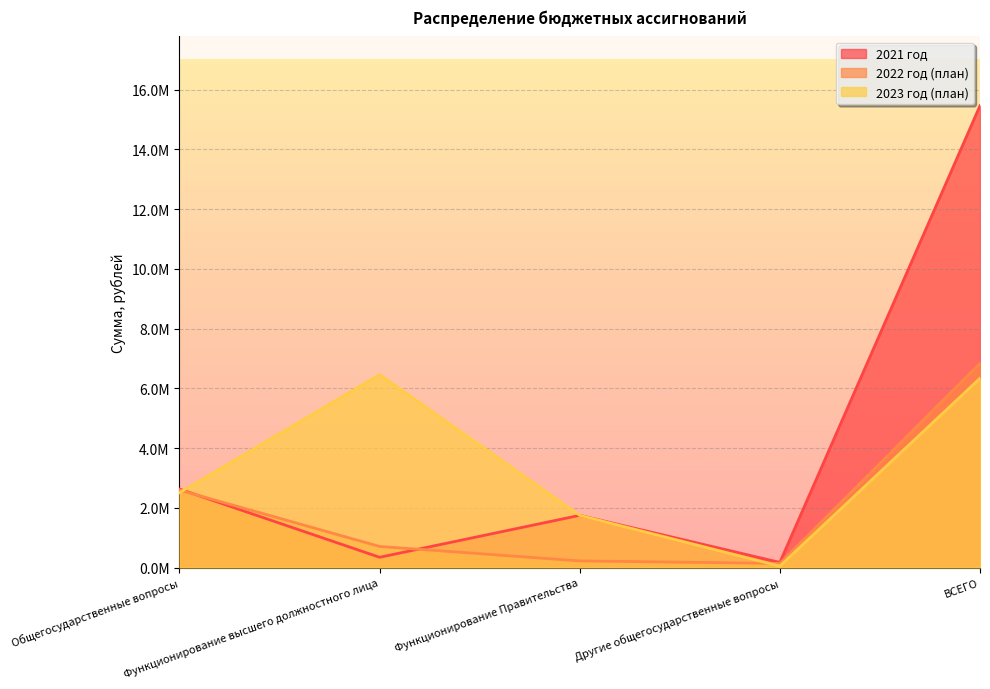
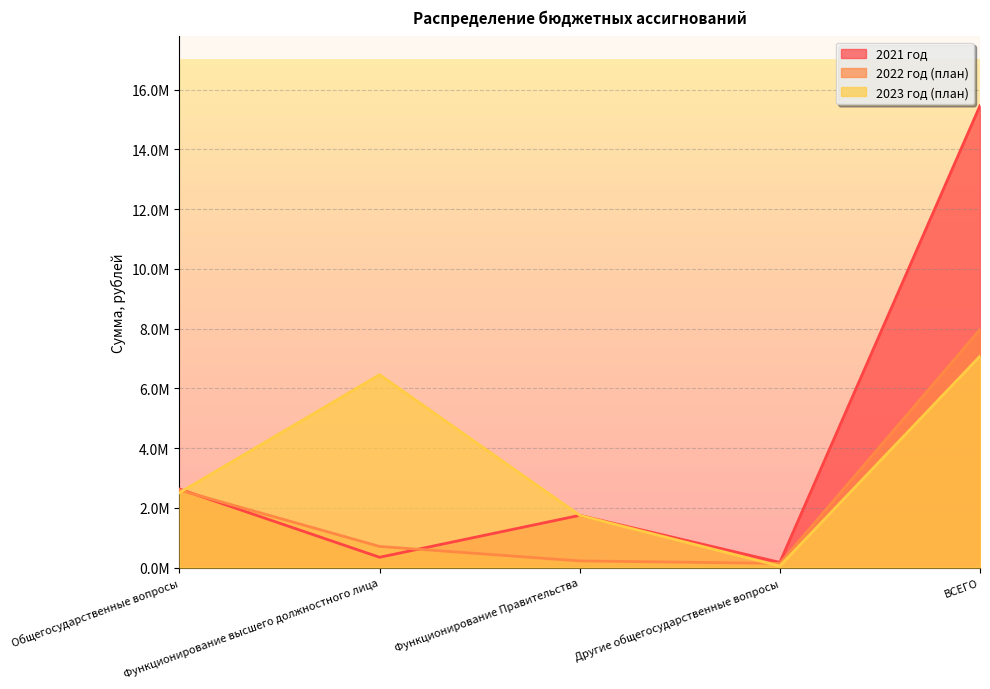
  {
    "2021 год": {
      "Функционирование высшего должностного лица": 300000,
      "ВСЕГО": 15500000
    },
    "2022 год (план)": {
      "Функционирование высшего должностного лица": 700000,
      "Функционирование Правительства": 200000,
-     "ВСЕГО": 6800000
+     "ВСЕГО": 8000000
    },
    "2023 год (план)": {
      "Общегосударственные вопросы": 2500000,
      "Функционирование высшего должностного лица": 6500000,
      "Другие общегосударственные вопросы": 100000,
-     "ВСЕГО": 6300000
+     "ВСЕГО": 7100000
    }
  }
